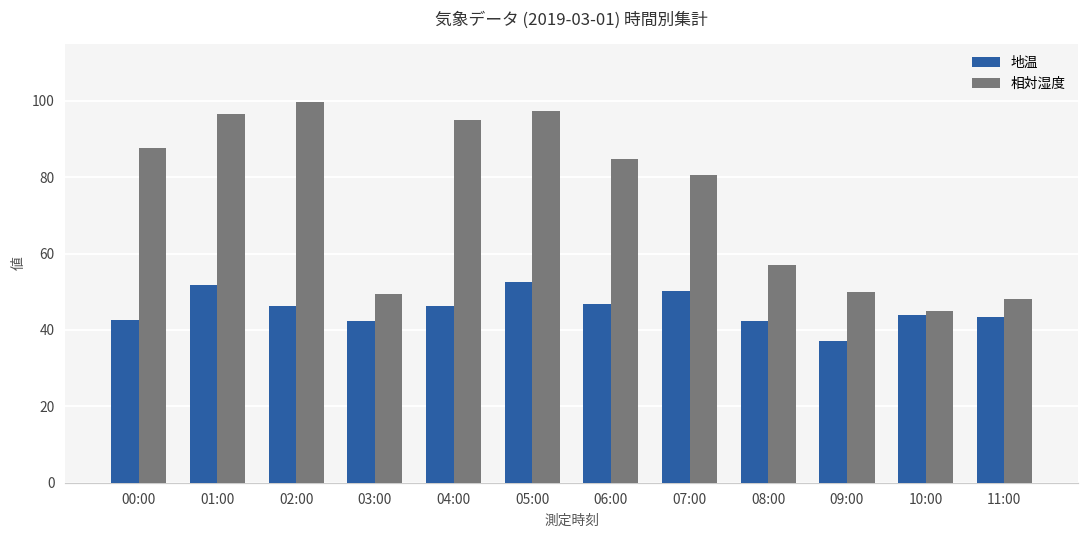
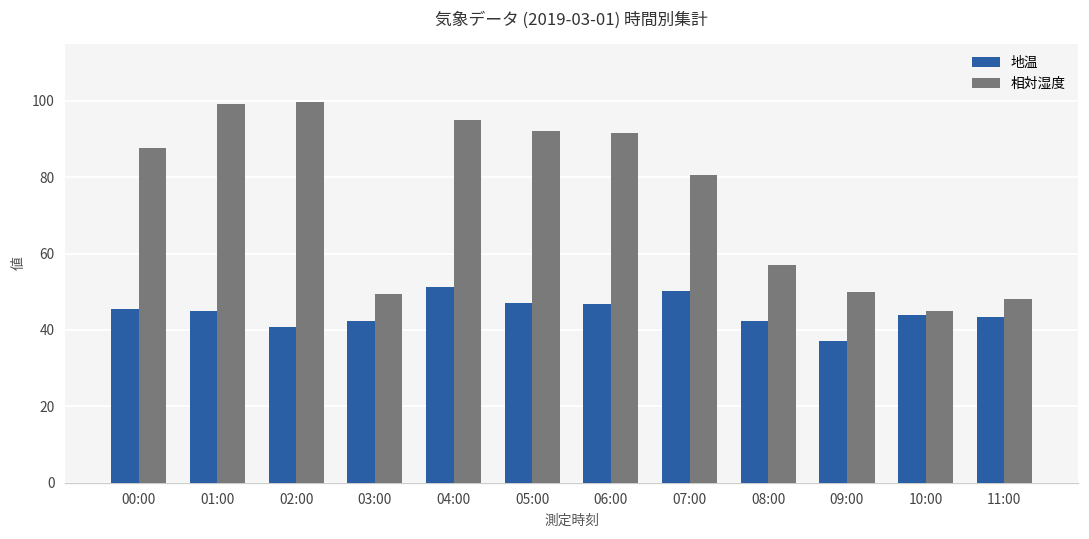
  {
    "地温": {
-     "00:00": 43,
-     "01:00": 52,
-     "02:00": 46,
+     "00:00": 45,
+     "01:00": 45,
+     "02:00": 41,
      "03:00": 42,
-     "04:00": 46,
-     "05:00": 53,
+     "04:00": 51,
+     "05:00": 47,
      "06:00": 47,
      "07:00": 50,
      "08:00": 42,
      "09:00": 37,
      "10:00": 44,
      "11:00": 44
    },
    "相対湿度": {
      "00:00": 88,
-     "01:00": 97,
+     "01:00": 99,
      "02:00": 100,
      "03:00": 50,
      "04:00": 95,
-     "05:00": 97,
-     "06:00": 85,
+     "05:00": 92,
+     "06:00": 92,
      "07:00": 81,
      "08:00": 57,
      "09:00": 50,
      "10:00": 45,
      "11:00": 48
    }
  }
